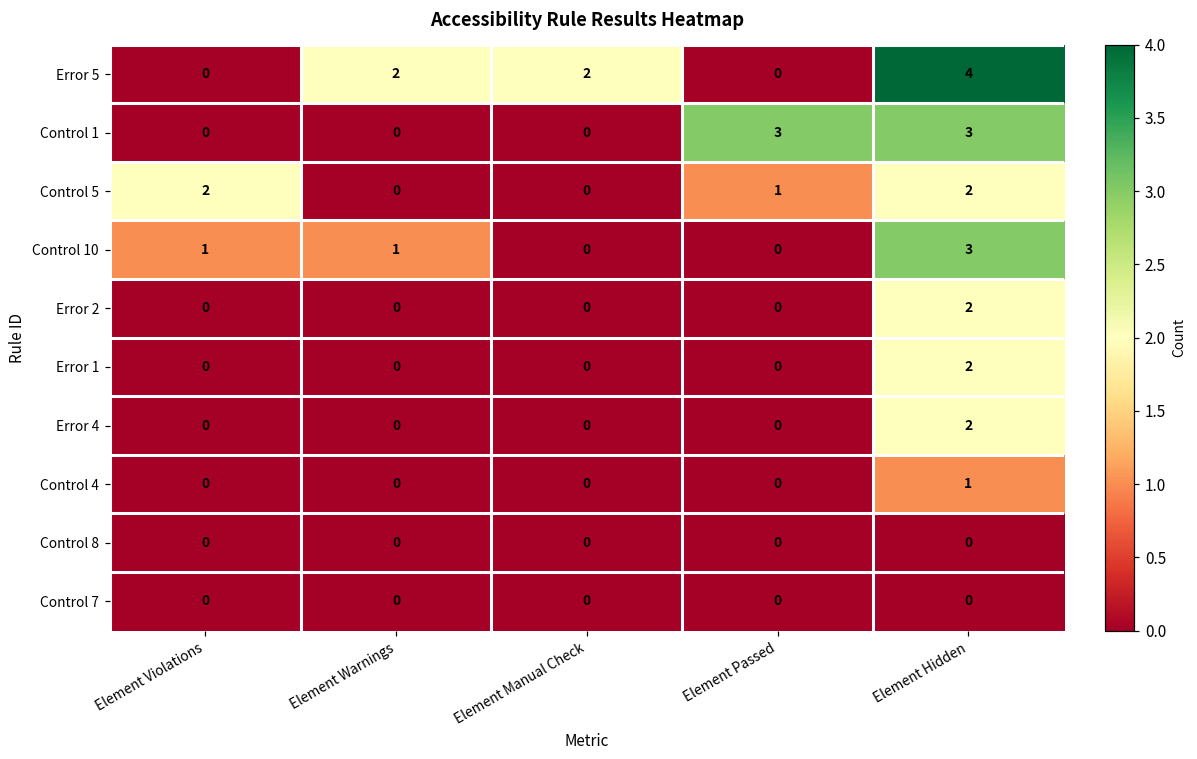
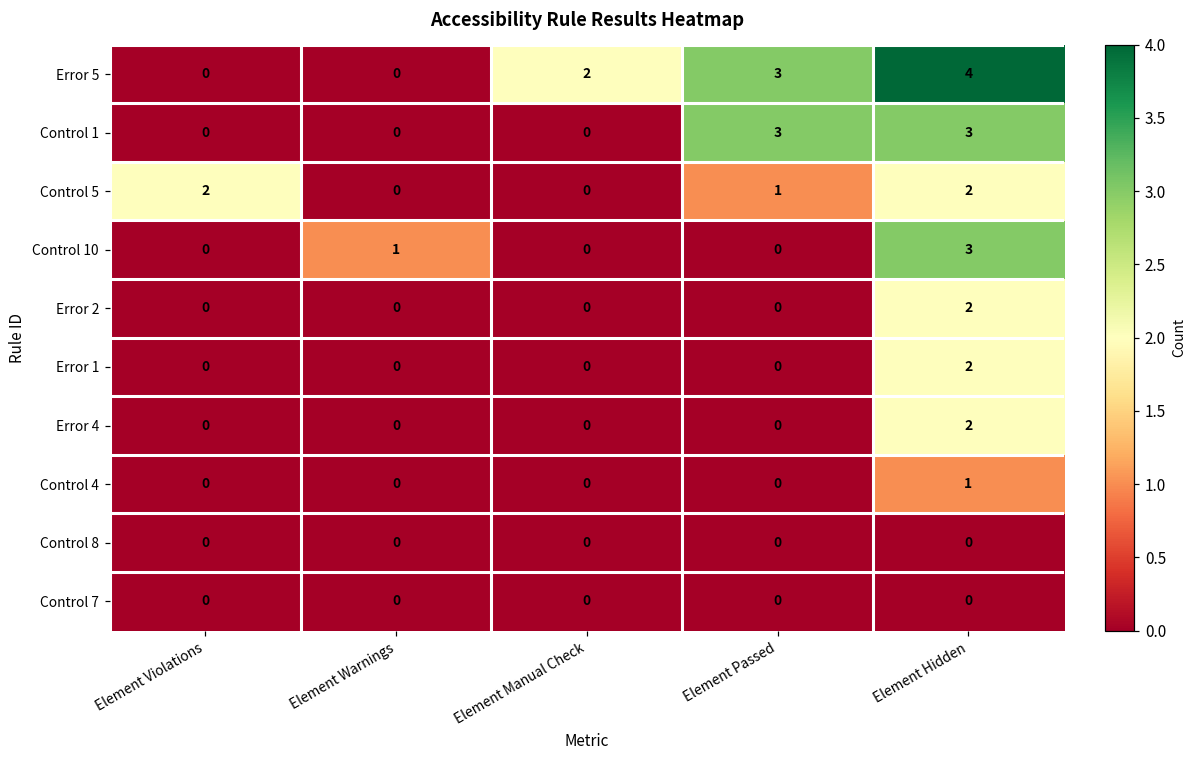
  {
    "Error 5": {
      "Element Violations": 0,
-     "Element Warnings": 2,
+     "Element Warnings": 0,
      "Element Manual Check": 2,
-     "Element Passed": 0,
+     "Element Passed": 3,
      "Element Hidden": 4
    },
    "Control 1": {
      "Element Violations": 0,
      "Element Warnings": 0,
      "Element Manual Check": 0,
      "Element Passed": 3,
      "Element Hidden": 3
    },
    "Control 5": {
      "Element Violations": 2,
      "Element Warnings": 0,
      "Element Manual Check": 0,
      "Element Passed": 1,
      "Element Hidden": 2
    },
    "Control 10": {
-     "Element Violations": 1,
+     "Element Violations": 0,
      "Element Warnings": 1,
      "Element Manual Check": 0,
      "Element Passed": 0,
      "Element Hidden": 3
    },
    "Error 2": {
      "Element Violations": 0,
      "Element Warnings": 0,
      "Element Manual Check": 0,
      "Element Passed": 0,
      "Element Hidden": 2
    },
    "Error 1": {
      "Element Violations": 0,
      "Element Warnings": 0,
      "Element Manual Check": 0,
      "Element Passed": 0,
      "Element Hidden": 2
    },
    "Error 4": {
      "Element Violations": 0,
      "Element Warnings": 0,
      "Element Manual Check": 0,
      "Element Passed": 0,
      "Element Hidden": 2
    },
    "Control 4": {
      "Element Violations": 0,
      "Element Warnings": 0,
      "Element Manual Check": 0,
      "Element Passed": 0,
      "Element Hidden": 1
    },
    "Control 8": {
      "Element Violations": 0,
      "Element Warnings": 0,
      "Element Manual Check": 0,
      "Element Passed": 0,
      "Element Hidden": 0
    },
    "Control 7": {
      "Element Violations": 0,
      "Element Warnings": 0,
      "Element Manual Check": 0,
      "Element Passed": 0,
      "Element Hidden": 0
    }
  }
